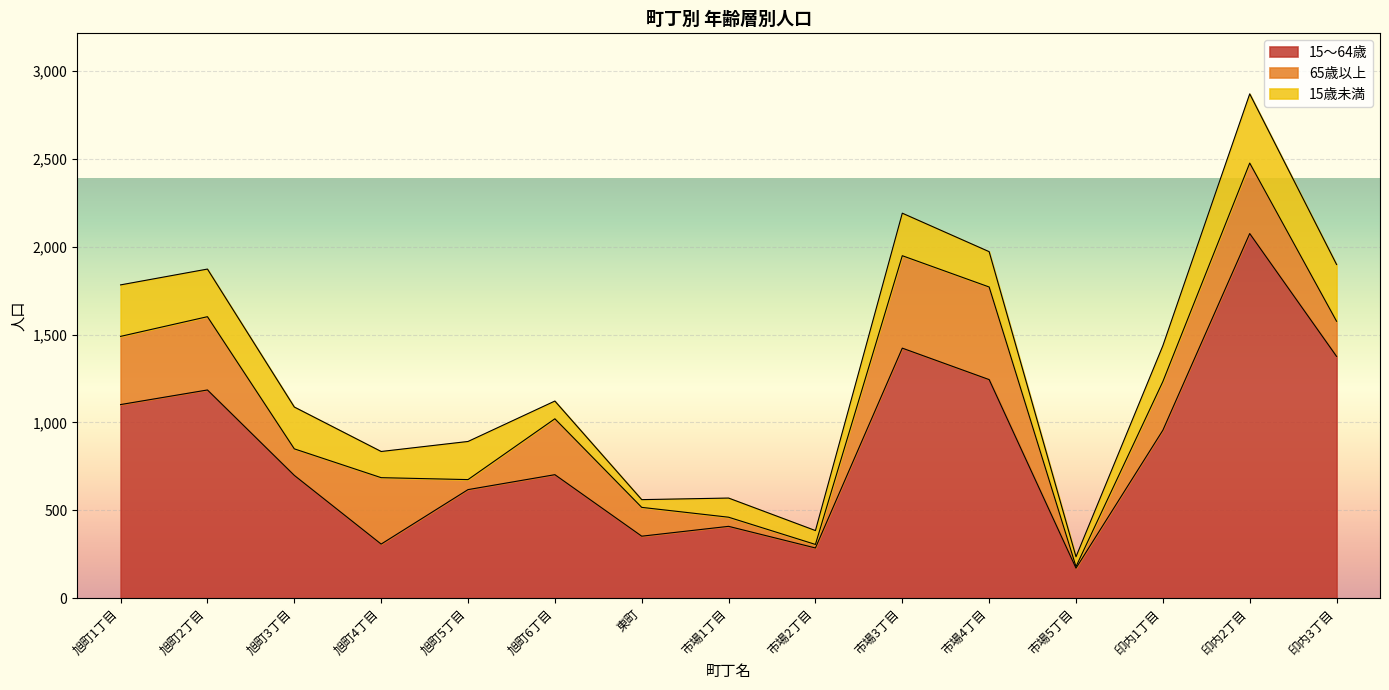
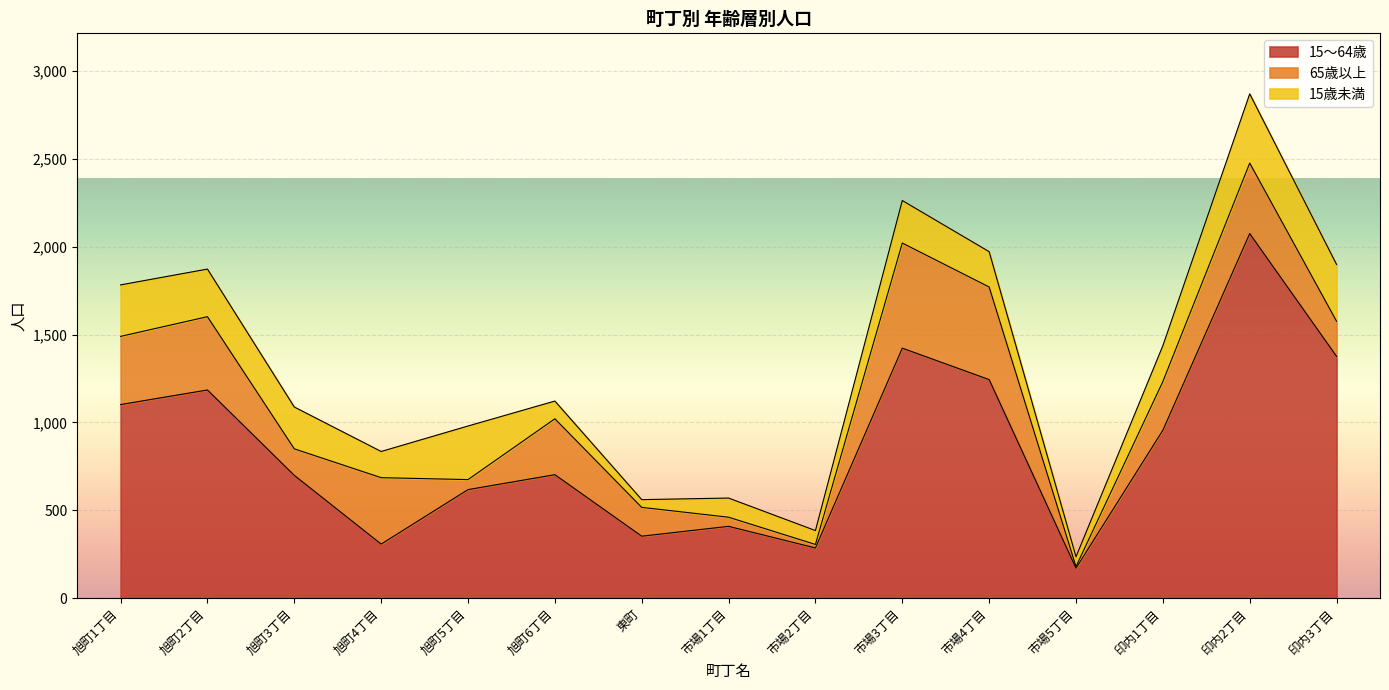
  {
    "15～64歳": {
      "旭町1丁目": "1,100",
      "旭町2丁目": "1,190",
      "旭町3丁目": "700",
      "旭町4丁目": "310",
      "旭町5丁目": "620",
      "旭町6丁目": "700",
      "東町": "350",
      "市場1丁目": "410",
      "市場2丁目": "290",
      "市場3丁目": "1,420",
      "市場4丁目": "1,240",
      "印内1丁目": "960",
      "印内2丁目": "2,080",
      "印内3丁目": "1,380"
    },
    "65歳以上": {
      "旭町1丁目": "390",
      "旭町2丁目": "420",
      "旭町3丁目": "150",
      "旭町4丁目": "380",
      "旭町5丁目": "60",
      "旭町6丁目": "320",
      "東町": "160",
      "市場1丁目": "50",
      "市場2丁目": "20",
-     "市場3丁目": "530",
+     "市場3丁目": "600",
      "市場4丁目": "530",
      "印内1丁目": "280",
      "印内2丁目": "400",
      "印内3丁目": "200"
    },
    "15歳未満": {
      "旭町1丁目": "290",
      "旭町2丁目": "270",
      "旭町3丁目": "240",
      "旭町4丁目": "150",
-     "旭町5丁目": "220",
+     "旭町5丁目": "310",
      "旭町6丁目": "100",
      "東町": "40",
      "市場1丁目": "110",
      "市場2丁目": "80",
      "市場3丁目": "240",
      "市場4丁目": "200",
      "市場5丁目": "60",
      "印内1丁目": "200",
      "印内2丁目": "390",
      "印内3丁目": "320"
    }
  }
